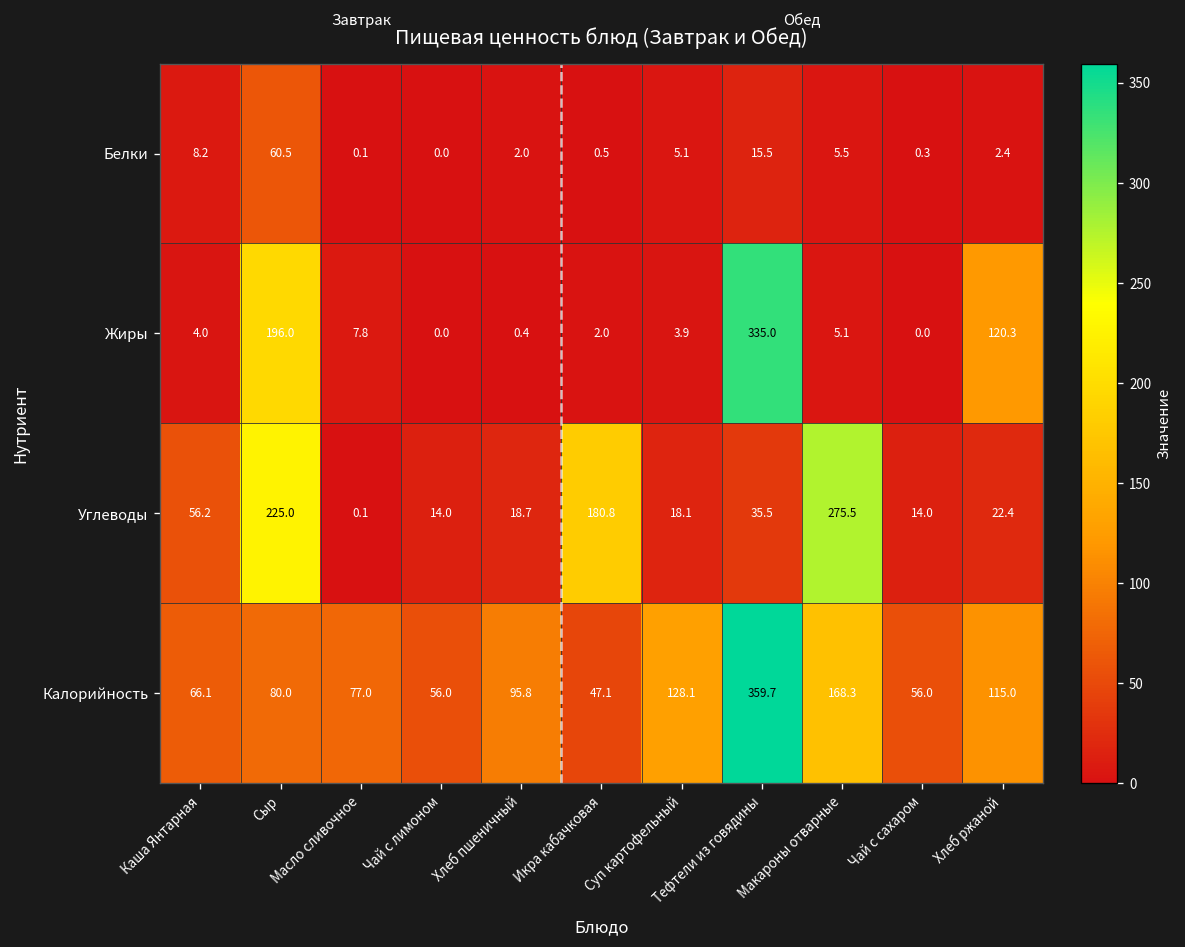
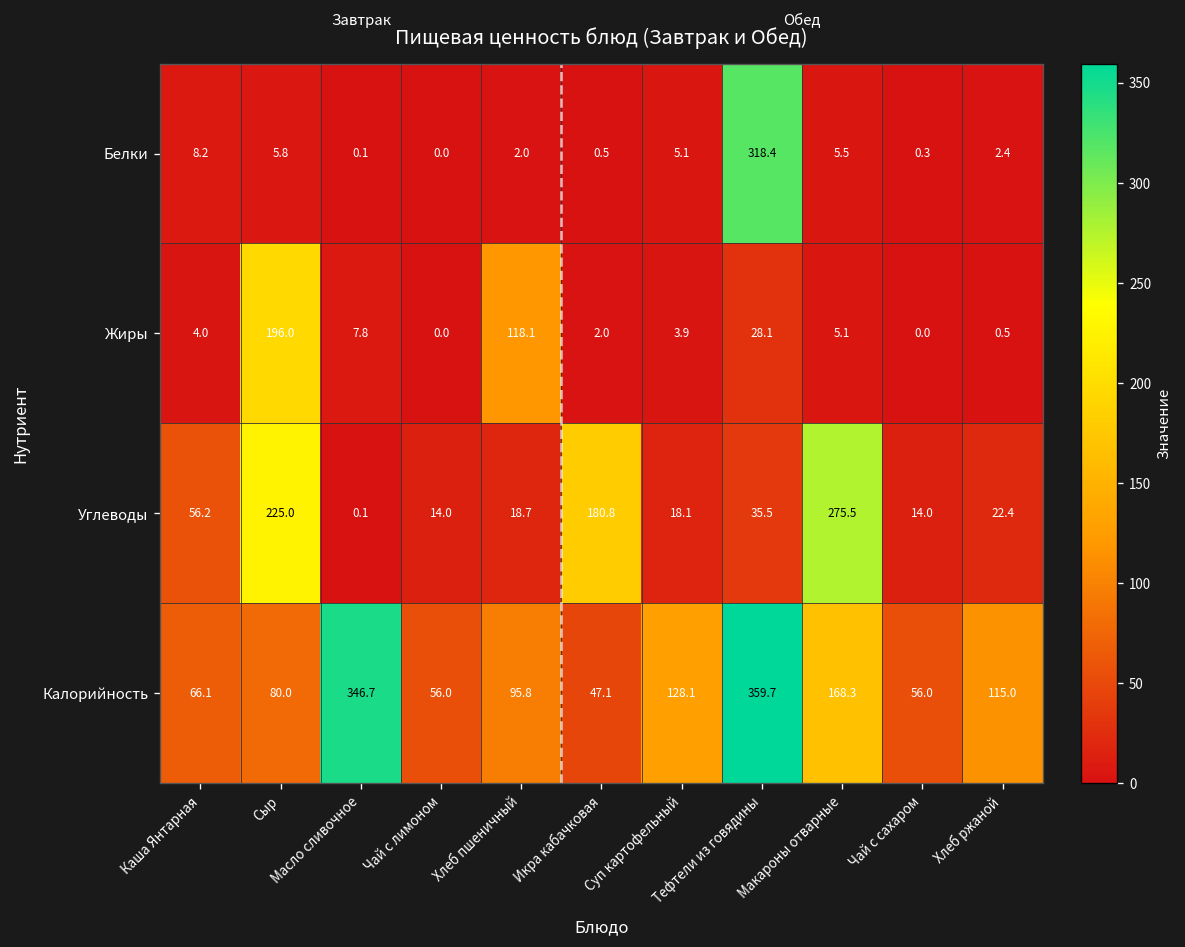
  {
    "Белки": {
      "Каша Янтарная": 8.2,
-     "Сыр": 60.5,
+     "Сыр": 5.8,
      "Масло сливочное": 0.1,
      "Чай с лимоном": 0.0,
      "Хлеб пшеничный": 2.0,
      "Икра кабачковая": 0.5,
      "Суп картофельный": 5.1,
-     "Тефтели из говядины": 15.5,
+     "Тефтели из говядины": 318.4,
      "Макароны отварные": 5.5,
      "Чай с сахаром": 0.3,
      "Хлеб ржаной": 2.4
    },
    "Жиры": {
      "Каша Янтарная": 4.0,
      "Сыр": 196.0,
      "Масло сливочное": 7.8,
      "Чай с лимоном": 0.0,
-     "Хлеб пшеничный": 0.4,
+     "Хлеб пшеничный": 118.1,
      "Икра кабачковая": 2.0,
      "Суп картофельный": 3.9,
-     "Тефтели из говядины": 335.0,
+     "Тефтели из говядины": 28.1,
      "Макароны отварные": 5.1,
      "Чай с сахаром": 0.0,
-     "Хлеб ржаной": 120.3
+     "Хлеб ржаной": 0.5
    },
    "Углеводы": {
      "Каша Янтарная": 56.2,
      "Сыр": 225.0,
      "Масло сливочное": 0.1,
      "Чай с лимоном": 14.0,
      "Хлеб пшеничный": 18.7,
      "Икра кабачковая": 180.8,
      "Суп картофельный": 18.1,
      "Тефтели из говядины": 35.5,
      "Макароны отварные": 275.5,
      "Чай с сахаром": 14.0,
      "Хлеб ржаной": 22.4
    },
    "Калорийность": {
      "Каша Янтарная": 66.1,
      "Сыр": 80.0,
-     "Масло сливочное": 77.0,
+     "Масло сливочное": 346.7,
      "Чай с лимоном": 56.0,
      "Хлеб пшеничный": 95.8,
      "Икра кабачковая": 47.1,
      "Суп картофельный": 128.1,
      "Тефтели из говядины": 359.7,
      "Макароны отварные": 168.3,
      "Чай с сахаром": 56.0,
      "Хлеб ржаной": 115.0
    }
  }
